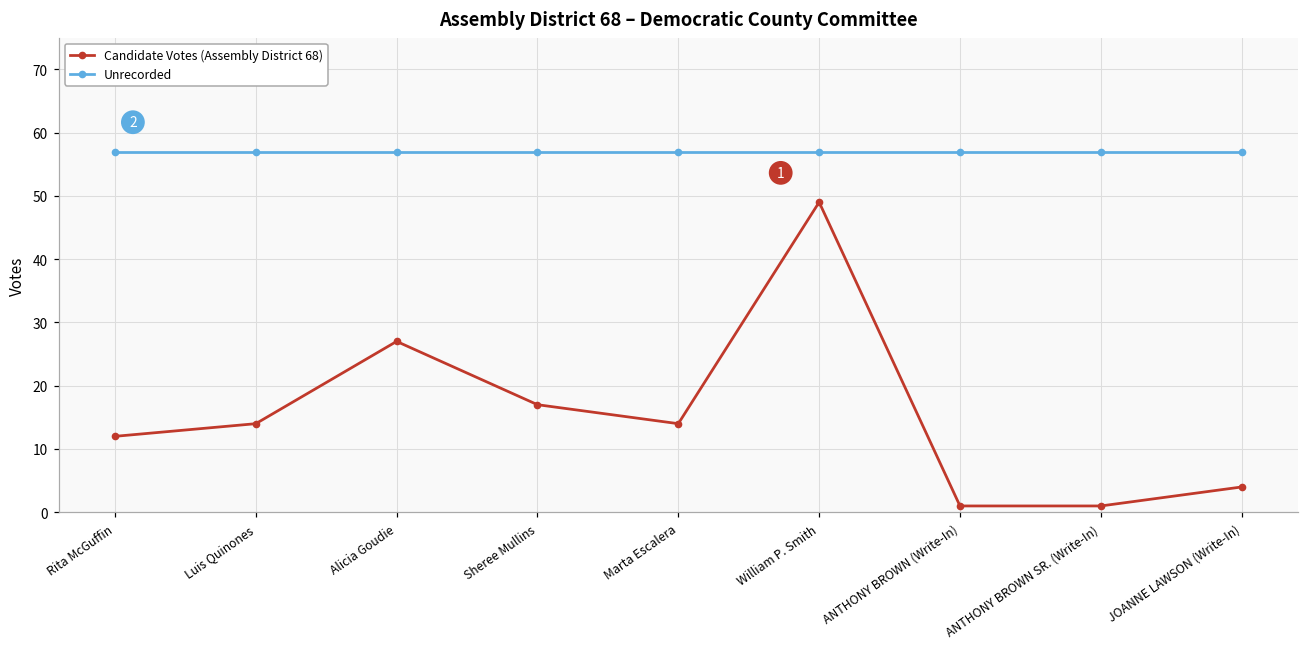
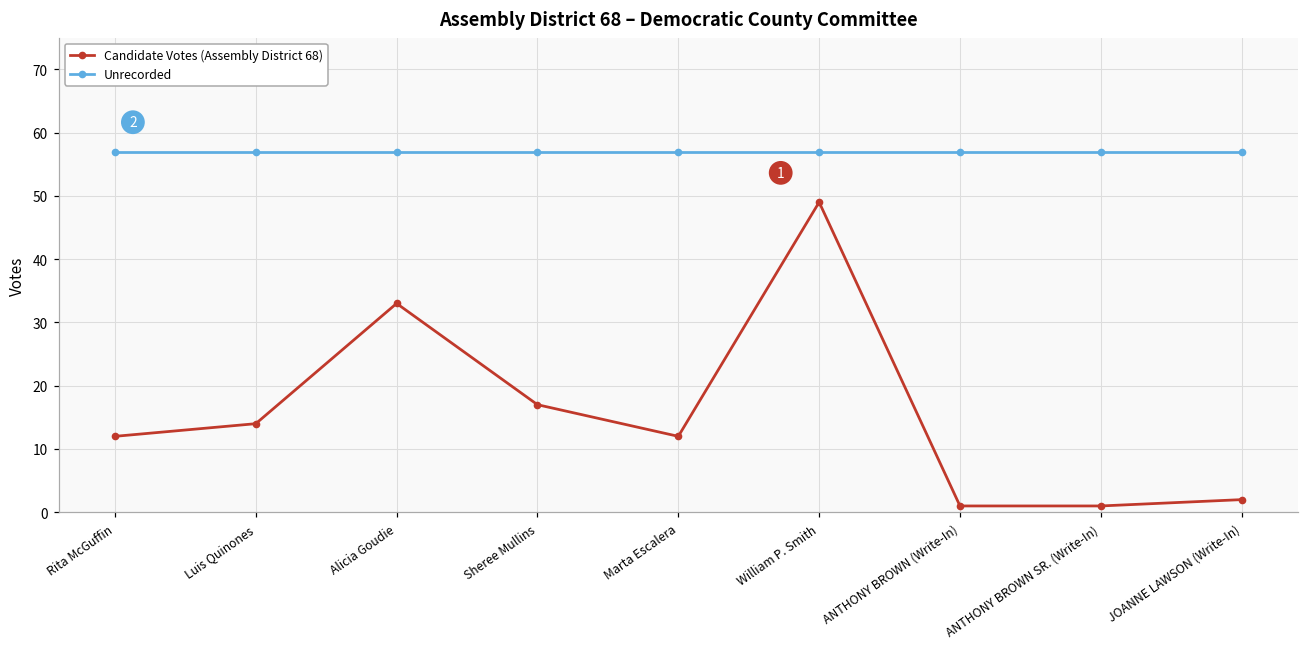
  {
    "Candidate Votes (Assembly District 68)": {
      "Rita McGuffin": 12,
      "Luis Quinones": 14,
-     "Alicia Goudie": 27,
+     "Alicia Goudie": 33,
      "Sheree Mullins": 17,
-     "Marta Escalera": 14,
+     "Marta Escalera": 12,
      "William P. Smith": 49,
      "ANTHONY BROWN (Write-In)": 1,
      "ANTHONY BROWN SR. (Write-In)": 1,
-     "JOANNE LAWSON (Write-In)": 4
+     "JOANNE LAWSON (Write-In)": 2
    },
    "Unrecorded": {
      "Luis Quinones": 57,
      "Alicia Goudie": 57,
      "Sheree Mullins": 57,
      "Marta Escalera": 57,
      "William P. Smith": 57,
      "ANTHONY BROWN (Write-In)": 57,
      "ANTHONY BROWN SR. (Write-In)": 57,
      "JOANNE LAWSON (Write-In)": 57
    }
  }
